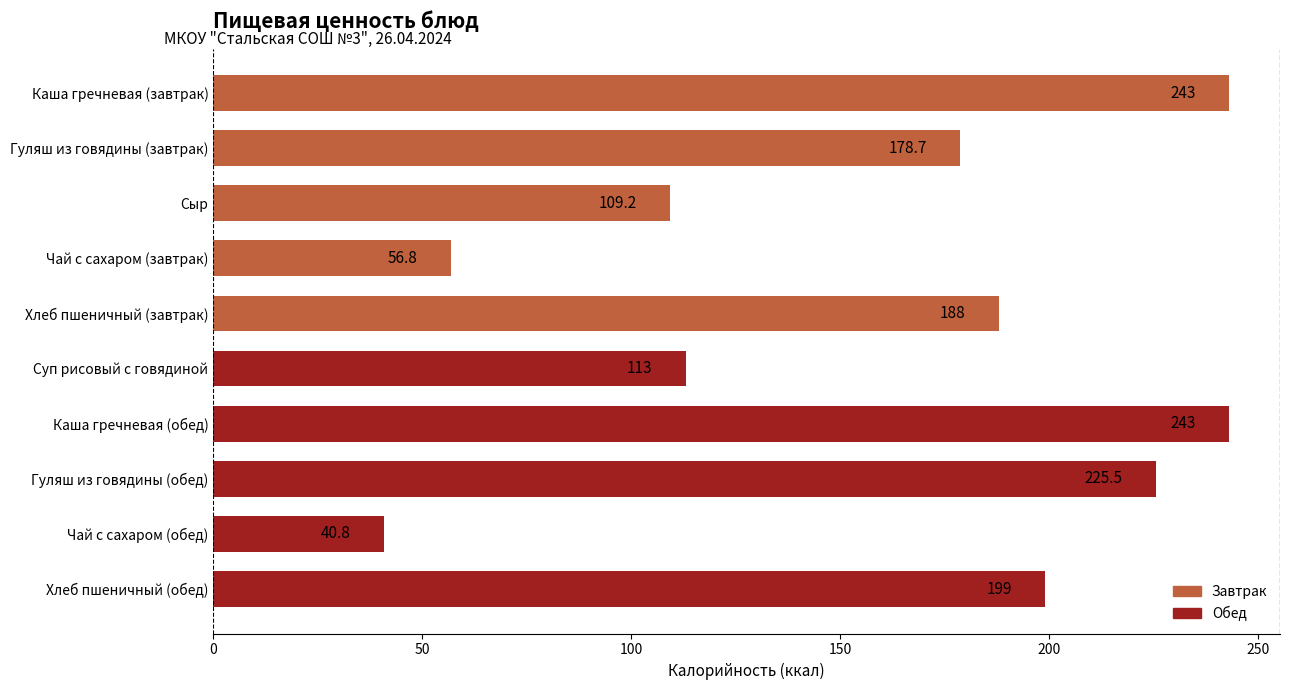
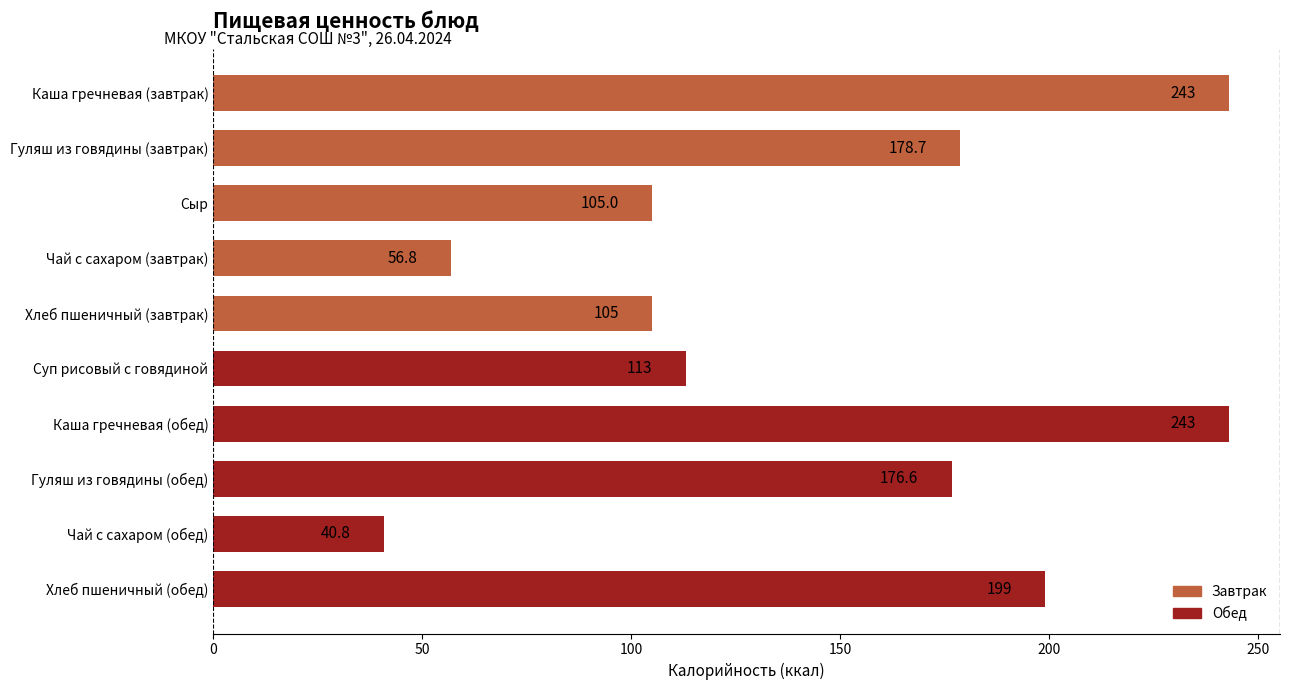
  {
    "Каша гречневая (завтрак)": 243,
    "Гуляш из говядины (завтрак)": 178.7,
-   "Сыр": 109.2,
+   "Сыр": 105.0,
    "Чай с сахаром (завтрак)": 56.8,
-   "Хлеб пшеничный (завтрак)": 188,
+   "Хлеб пшеничный (завтрак)": 105,
    "Суп рисовый с говядиной": 113,
    "Каша гречневая (обед)": 243,
-   "Гуляш из говядины (обед)": 225.5,
+   "Гуляш из говядины (обед)": 176.6,
    "Чай с сахаром (обед)": 40.8,
    "Хлеб пшеничный (обед)": 199
  }
